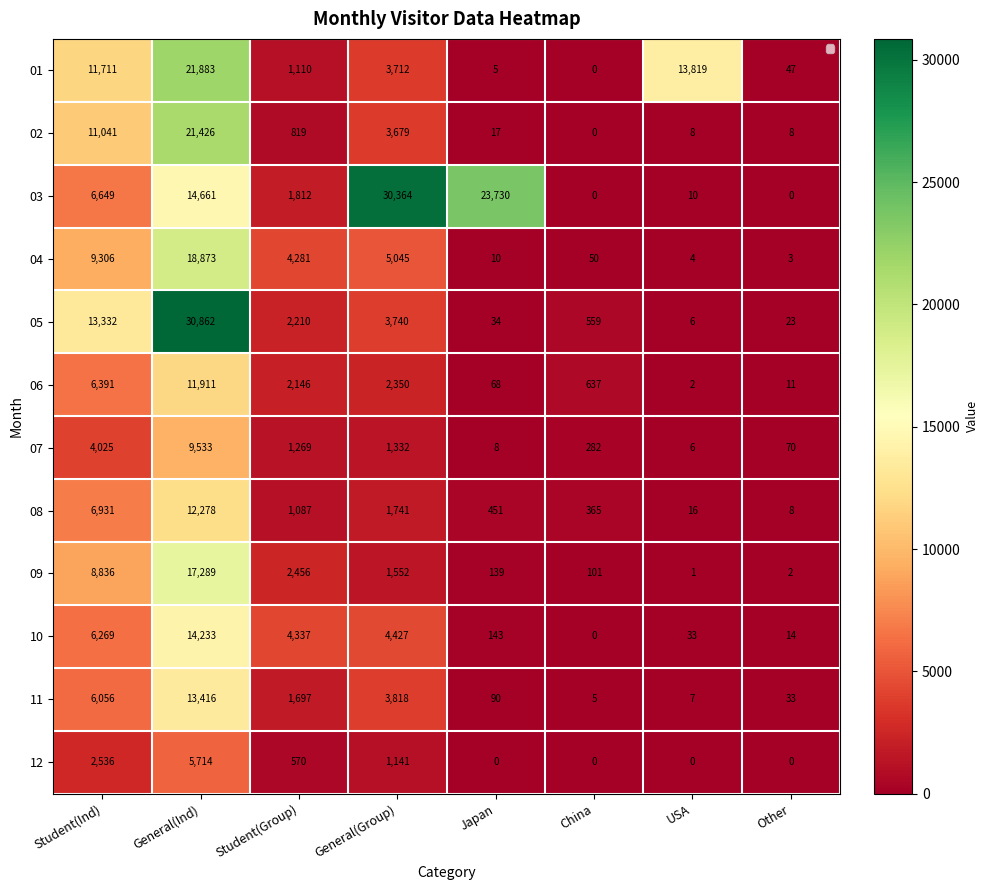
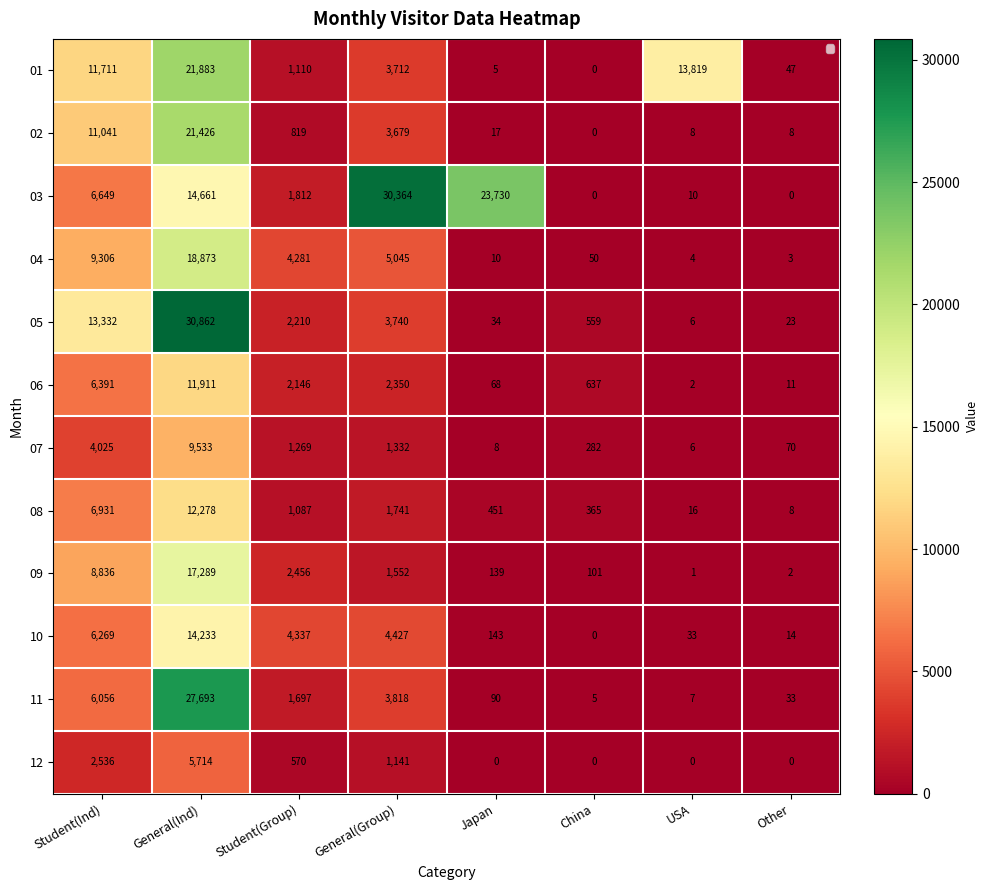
  {
    "01": {
      "Student(Ind)": "11,711",
      "General(Ind)": "21,883",
      "Student(Group)": "1,110",
      "General(Group)": "3,712",
      "Japan": "5",
      "China": "0",
      "USA": "13,819",
      "Other": "47"
    },
    "02": {
      "Student(Ind)": "11,041",
      "General(Ind)": "21,426",
      "Student(Group)": "819",
      "General(Group)": "3,679",
      "Japan": "17",
      "China": "0",
      "USA": "8",
      "Other": "8"
    },
    "03": {
      "Student(Ind)": "6,649",
      "General(Ind)": "14,661",
      "Student(Group)": "1,812",
      "General(Group)": "30,364",
      "Japan": "23,730",
      "China": "0",
      "USA": "10",
      "Other": "0"
    },
    "04": {
      "Student(Ind)": "9,306",
      "General(Ind)": "18,873",
      "Student(Group)": "4,281",
      "General(Group)": "5,045",
      "Japan": "10",
      "China": "50",
      "USA": "4",
      "Other": "3"
    },
    "05": {
      "Student(Ind)": "13,332",
      "General(Ind)": "30,862",
      "Student(Group)": "2,210",
      "General(Group)": "3,740",
      "Japan": "34",
      "China": "559",
      "USA": "6",
      "Other": "23"
    },
    "06": {
      "Student(Ind)": "6,391",
      "General(Ind)": "11,911",
      "Student(Group)": "2,146",
      "General(Group)": "2,350",
      "Japan": "68",
      "China": "637",
      "USA": "2",
      "Other": "11"
    },
    "07": {
      "Student(Ind)": "4,025",
      "General(Ind)": "9,533",
      "Student(Group)": "1,269",
      "General(Group)": "1,332",
      "Japan": "8",
      "China": "282",
      "USA": "6",
      "Other": "70"
    },
    "08": {
      "Student(Ind)": "6,931",
      "General(Ind)": "12,278",
      "Student(Group)": "1,087",
      "General(Group)": "1,741",
      "Japan": "451",
      "China": "365",
      "USA": "16",
      "Other": "8"
    },
    "09": {
      "Student(Ind)": "8,836",
      "General(Ind)": "17,289",
      "Student(Group)": "2,456",
      "General(Group)": "1,552",
      "Japan": "139",
      "China": "101",
      "USA": "1",
      "Other": "2"
    },
    "10": {
      "Student(Ind)": "6,269",
      "General(Ind)": "14,233",
      "Student(Group)": "4,337",
      "General(Group)": "4,427",
      "Japan": "143",
      "China": "0",
      "USA": "33",
      "Other": "14"
    },
    "11": {
      "Student(Ind)": "6,056",
-     "General(Ind)": "13,416",
+     "General(Ind)": "27,693",
      "Student(Group)": "1,697",
      "General(Group)": "3,818",
      "Japan": "90",
      "China": "5",
      "USA": "7",
      "Other": "33"
    },
    "12": {
      "Student(Ind)": "2,536",
      "General(Ind)": "5,714",
      "Student(Group)": "570",
      "General(Group)": "1,141",
      "Japan": "0",
      "China": "0",
      "USA": "0",
      "Other": "0"
    }
  }
